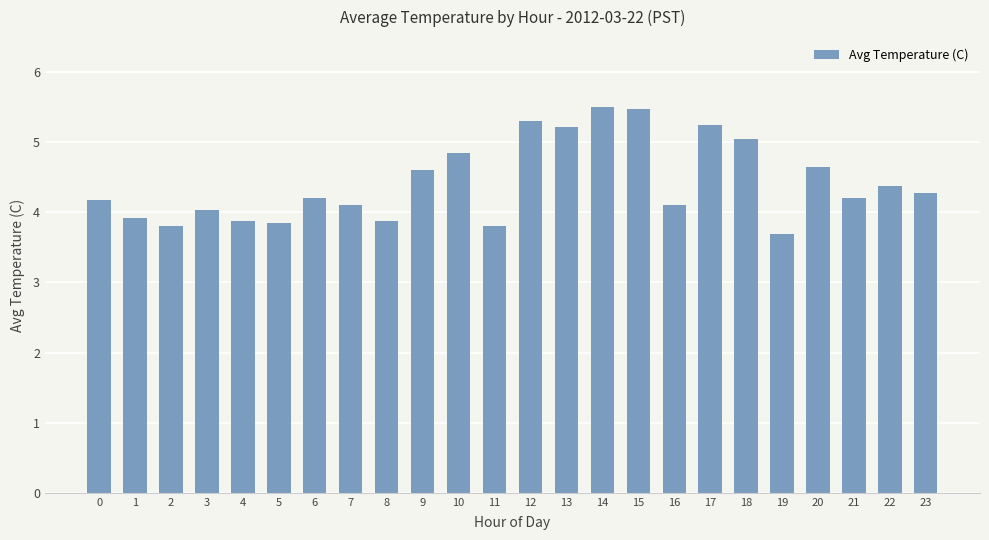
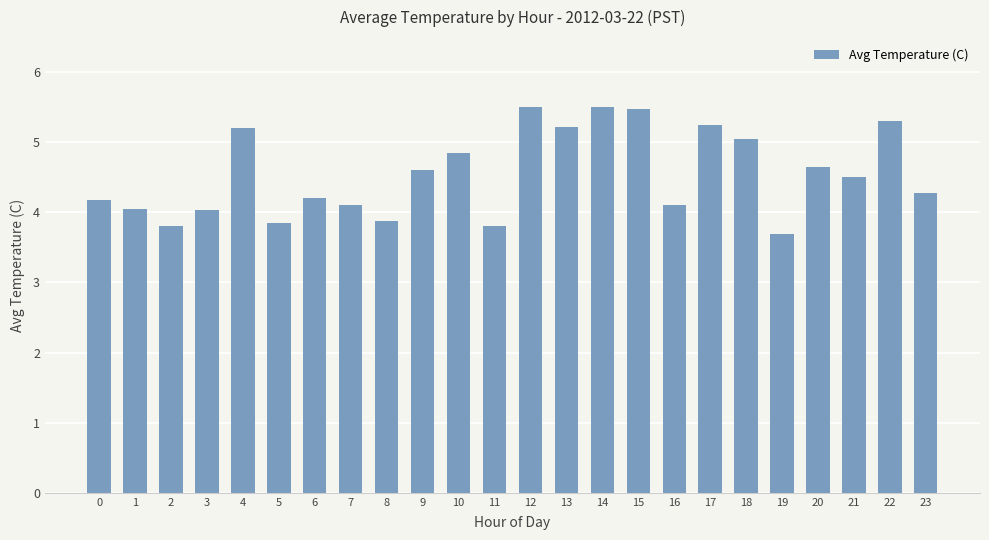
  {
    "0": 4.2,
-   "1": 3.9,
+   "1": 4.1,
    "2": 3.8,
    "3": 4.0,
-   "4": 3.9,
+   "4": 5.2,
    "5": 3.9,
    "6": 4.2,
    "7": 4.1,
    "8": 3.9,
    "9": 4.6,
    "10": 4.9,
    "11": 3.8,
-   "12": 5.3,
+   "12": 5.5,
    "13": 5.2,
    "14": 5.5,
    "15": 5.5,
    "16": 4.1,
    "17": 5.3,
    "18": 5.1,
    "19": 3.7,
    "20": 4.7,
-   "21": 4.2,
-   "22": 4.4,
+   "21": 4.5,
+   "22": 5.3,
    "23": 4.3
  }
